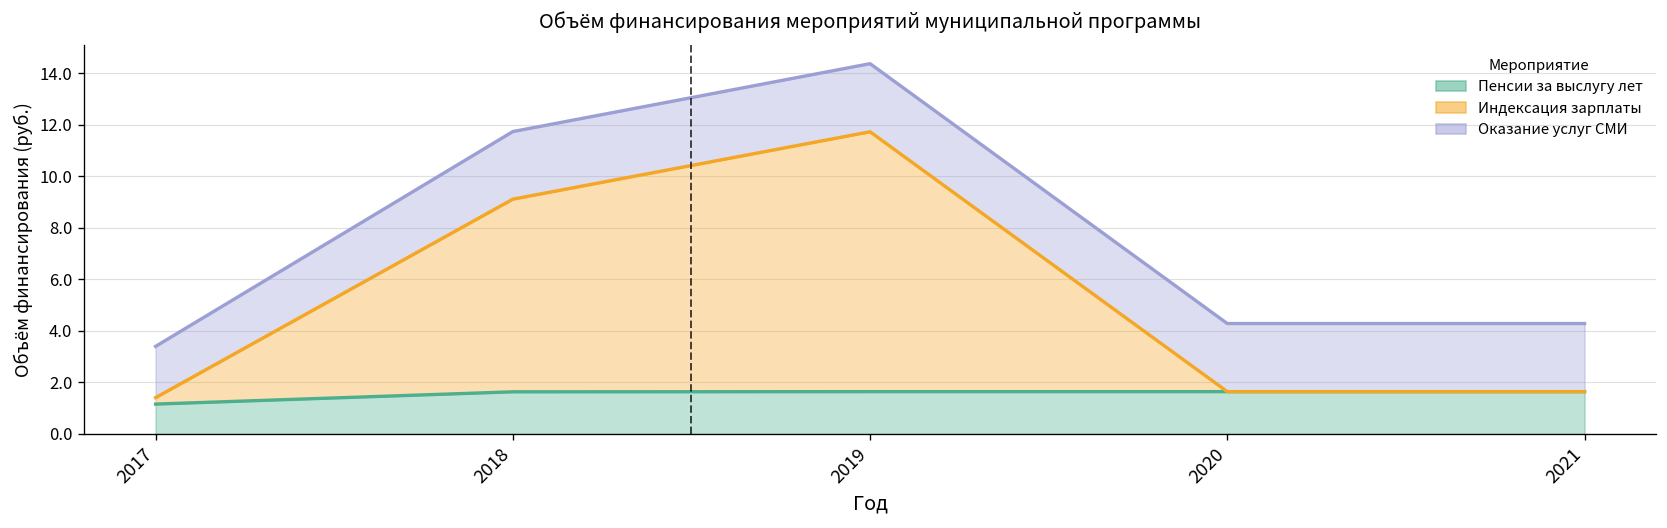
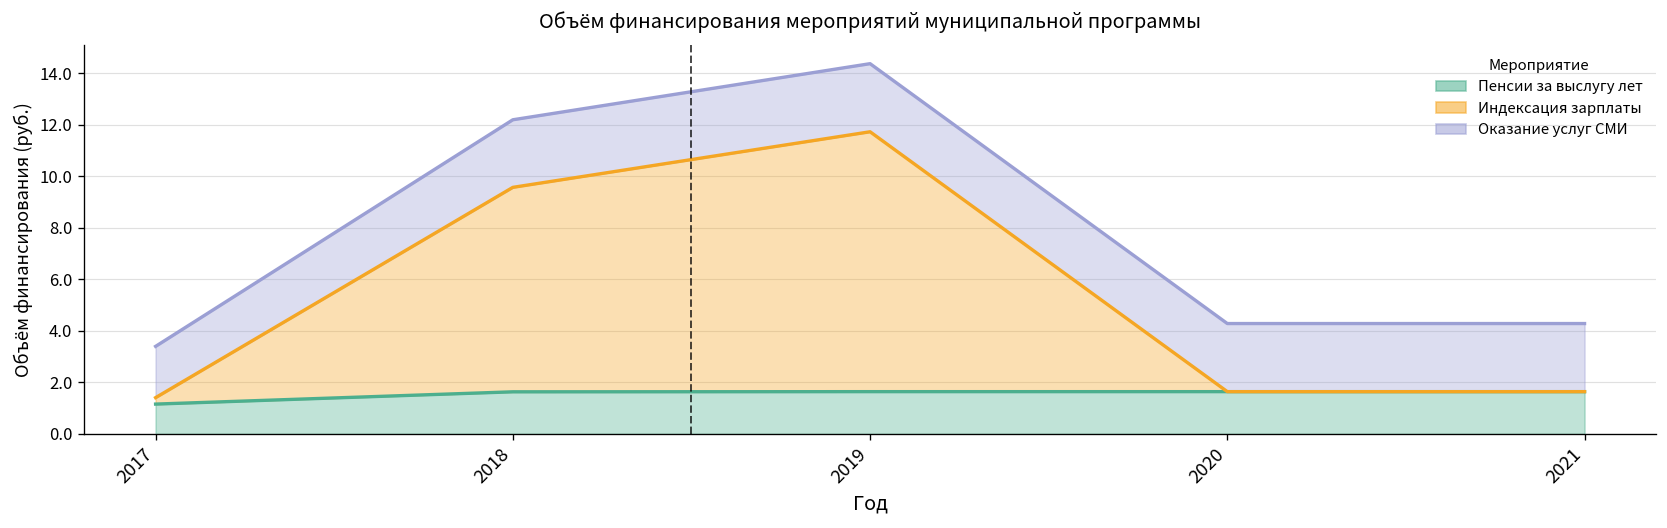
  {
    "Индексация зарплаты": {
      "2017": 0.2,
-     "2018": 7.5,
+     "2018": 7.9,
      "2019": 10.1
    }
  }
